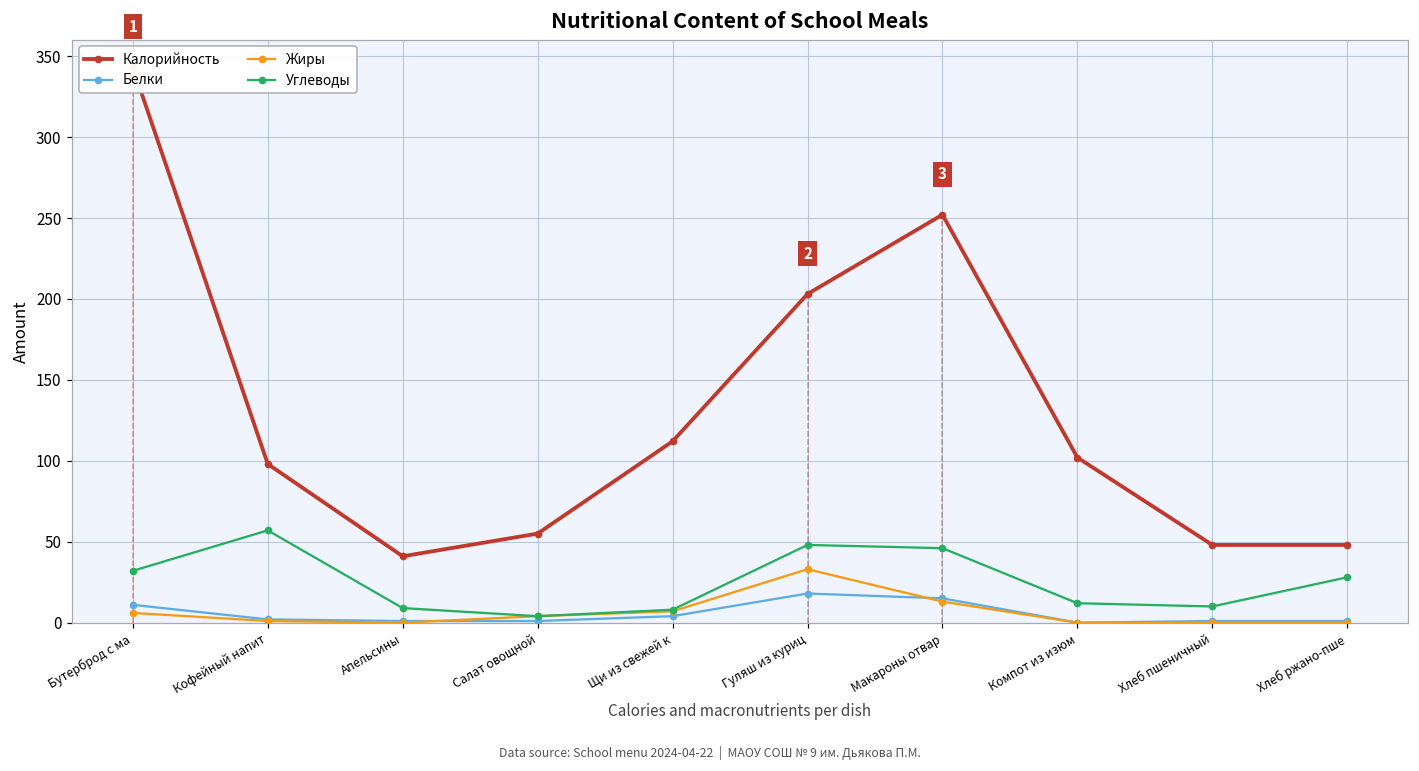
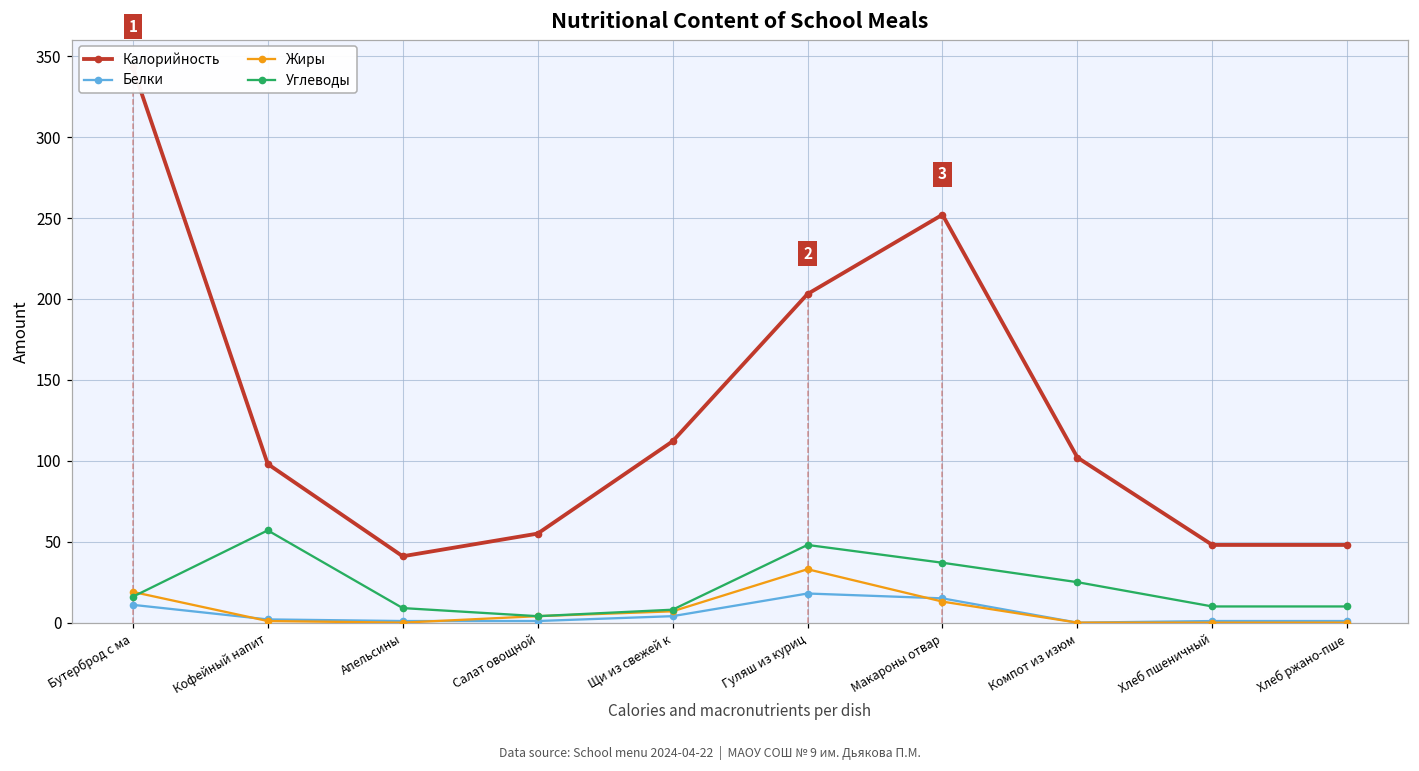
  {
    "Белки": {
      "Бутерброд с ма": 11,
      "Салат овощной": 1,
      "Щи из свежей к": 4,
      "Гуляш из куриц": 18,
      "Макароны отвар": 15
    },
    "Жиры": {
-     "Бутерброд с ма": 6,
+     "Бутерброд с ма": 19,
      "Гуляш из куриц": 33,
      "Макароны отвар": 13
    },
    "Углеводы": {
-     "Бутерброд с ма": 32,
+     "Бутерброд с ма": 16,
      "Кофейный напит": 57,
      "Апельсины": 9,
      "Гуляш из куриц": 48,
-     "Макароны отвар": 46,
-     "Компот из изюм": 12,
+     "Макароны отвар": 37,
+     "Компот из изюм": 25,
      "Хлеб пшеничный": 10,
-     "Хлеб ржано-пше": 28
+     "Хлеб ржано-пше": 10
    }
  }
